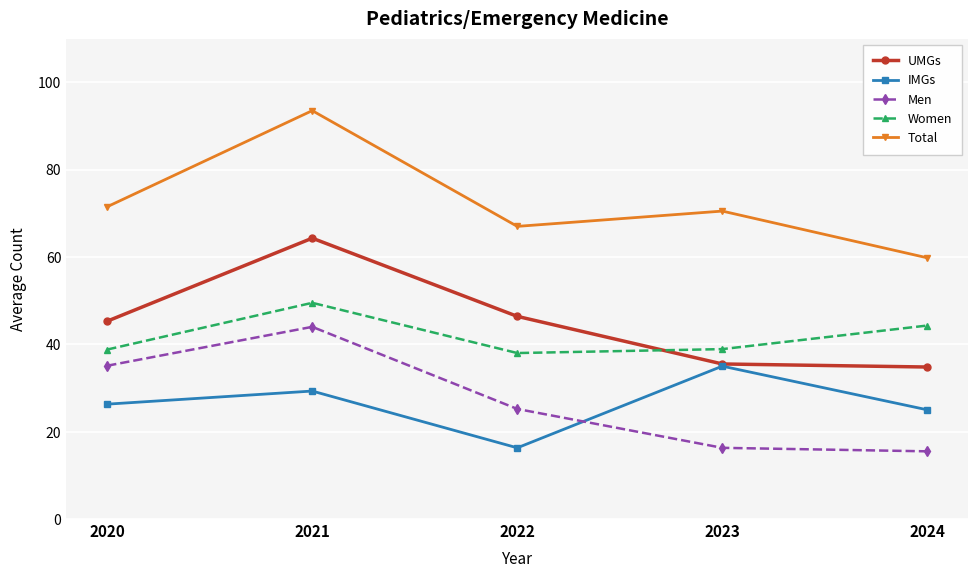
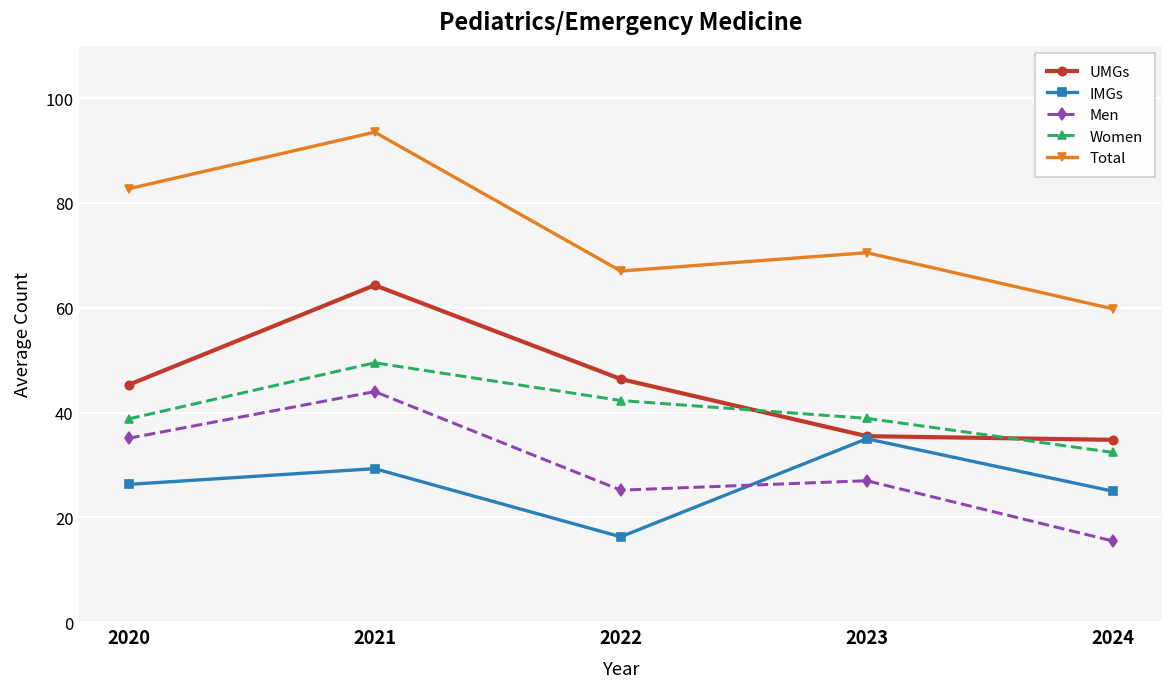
  {
    "UMGs": {
      "2020": 45,
      "2021": 64,
      "2022": 46,
      "2024": 35
    },
    "IMGs": {
      "2020": 26,
      "2021": 29,
      "2022": 16,
      "2024": 25
    },
    "Men": {
      "2020": 35,
      "2021": 44,
      "2022": 25,
-     "2023": 16,
+     "2023": 27,
      "2024": 16
    },
    "Women": {
      "2020": 39,
      "2021": 50,
-     "2022": 38,
+     "2022": 42,
      "2023": 39,
-     "2024": 44
+     "2024": 32
    },
    "Total": {
-     "2020": 72,
+     "2020": 83,
      "2021": 94,
      "2022": 67,
      "2023": 71,
      "2024": 60
    }
  }
